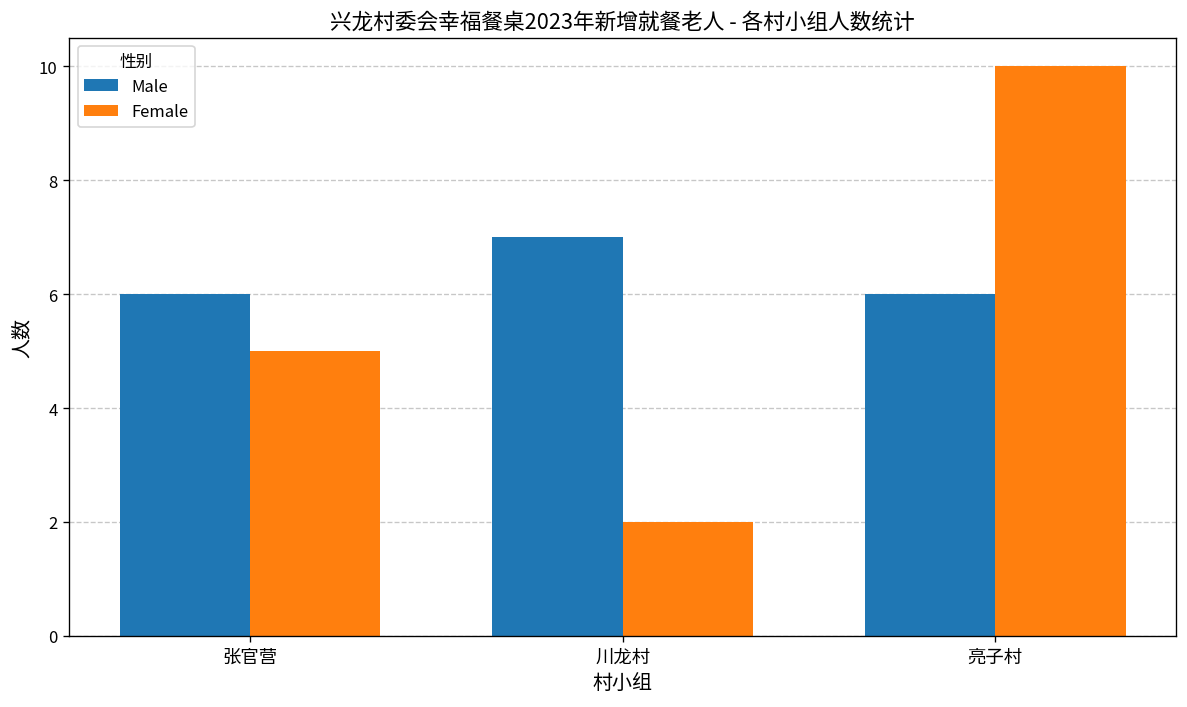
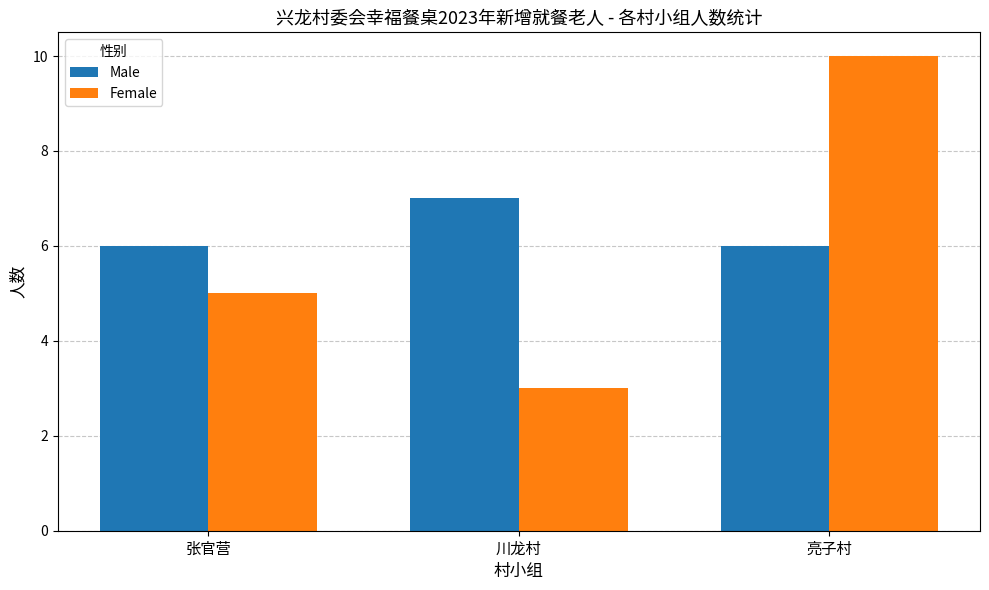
  {
    "Male": {
      "张官营": 6,
      "川龙村": 7,
      "亮子村": 6
    },
    "Female": {
      "张官营": 5,
-     "川龙村": 2,
+     "川龙村": 3,
      "亮子村": 10
    }
  }
